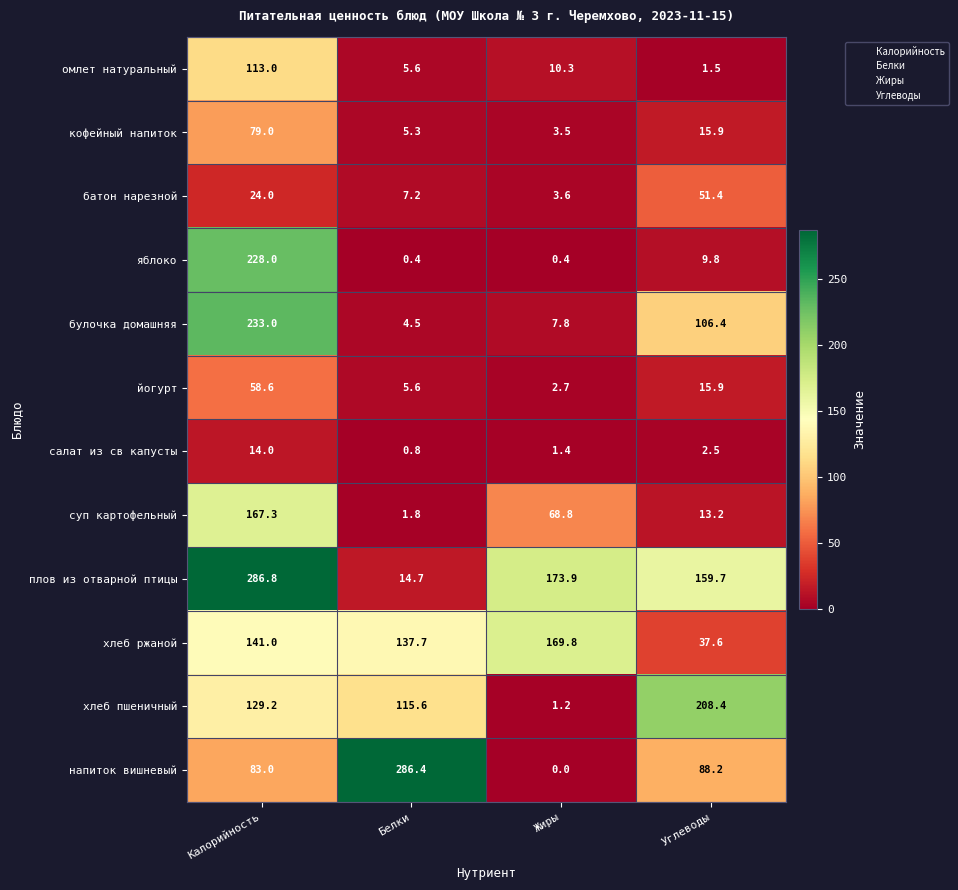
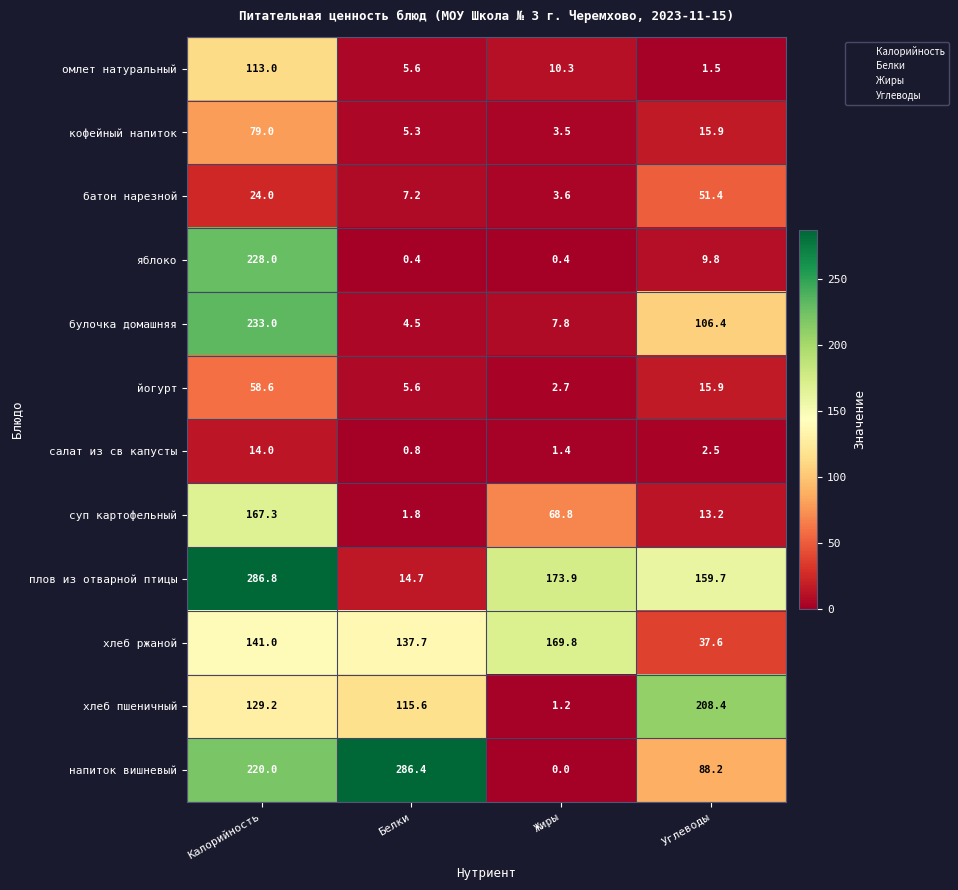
  {
    "омлет натуральный": {
      "Калорийность": 113.0,
      "Белки": 5.6,
      "Жиры": 10.3,
      "Углеводы": 1.5
    },
    "кофейный напиток": {
      "Калорийность": 79.0,
      "Белки": 5.3,
      "Жиры": 3.5,
      "Углеводы": 15.9
    },
    "батон нарезной": {
      "Калорийность": 24.0,
      "Белки": 7.2,
      "Жиры": 3.6,
      "Углеводы": 51.4
    },
    "яблоко": {
      "Калорийность": 228.0,
      "Белки": 0.4,
      "Жиры": 0.4,
      "Углеводы": 9.8
    },
    "булочка домашняя": {
      "Калорийность": 233.0,
      "Белки": 4.5,
      "Жиры": 7.8,
      "Углеводы": 106.4
    },
    "йогурт": {
      "Калорийность": 58.6,
      "Белки": 5.6,
      "Жиры": 2.7,
      "Углеводы": 15.9
    },
    "салат из св капусты": {
      "Калорийность": 14.0,
      "Белки": 0.8,
      "Жиры": 1.4,
      "Углеводы": 2.5
    },
    "суп картофельный": {
      "Калорийность": 167.3,
      "Белки": 1.8,
      "Жиры": 68.8,
      "Углеводы": 13.2
    },
    "плов из отварной птицы": {
      "Калорийность": 286.8,
      "Белки": 14.7,
      "Жиры": 173.9,
      "Углеводы": 159.7
    },
    "хлеб ржаной": {
      "Калорийность": 141.0,
      "Белки": 137.7,
      "Жиры": 169.8,
      "Углеводы": 37.6
    },
    "хлеб пшеничный": {
      "Калорийность": 129.2,
      "Белки": 115.6,
      "Жиры": 1.2,
      "Углеводы": 208.4
    },
    "напиток вишневый": {
-     "Калорийность": 83.0,
+     "Калорийность": 220.0,
      "Белки": 286.4,
      "Жиры": 0.0,
      "Углеводы": 88.2
    }
  }
